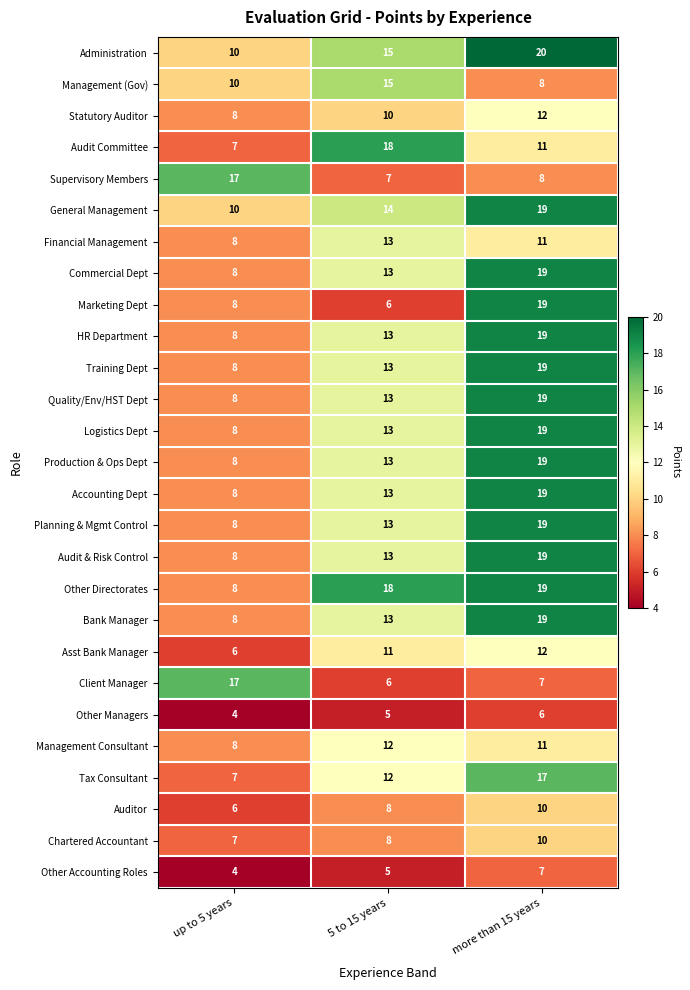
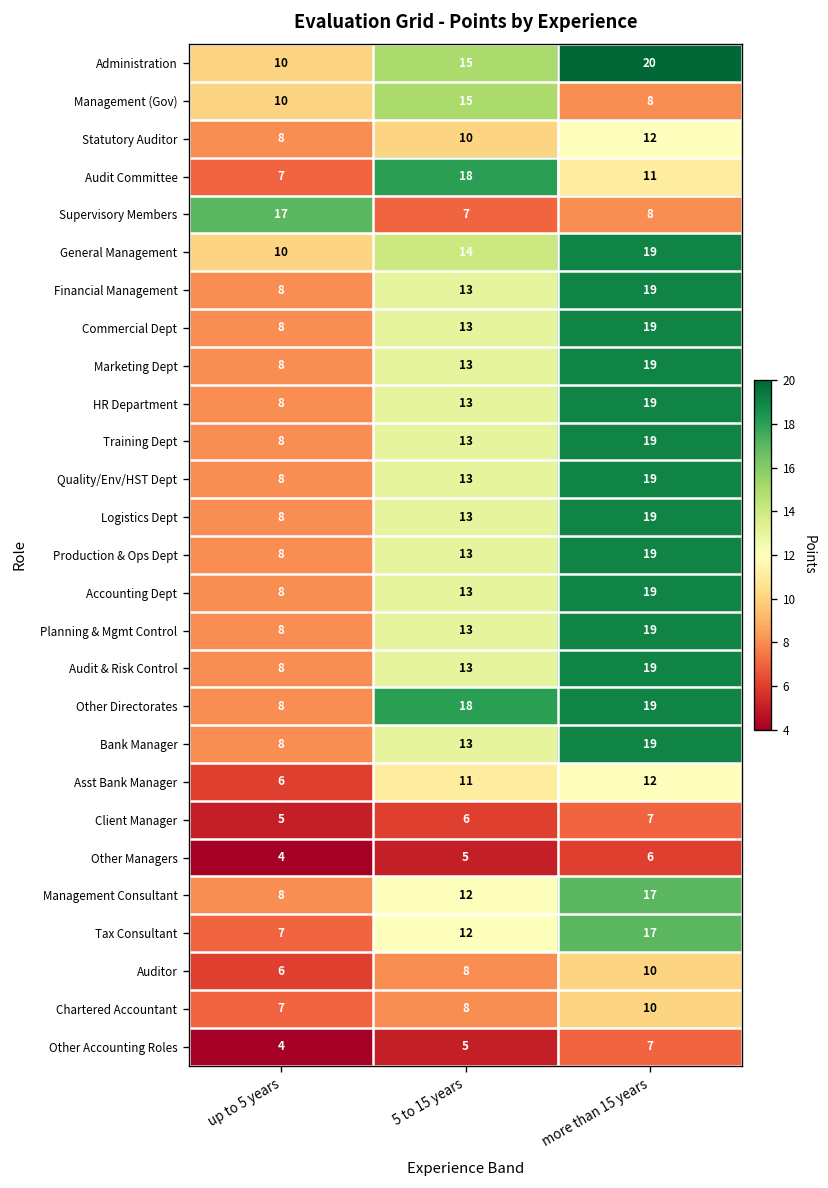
  {
    "Administration": {
      "up to 5 years": 10,
      "5 to 15 years": 15,
      "more than 15 years": 20
    },
    "Management (Gov)": {
      "up to 5 years": 10,
      "5 to 15 years": 15,
      "more than 15 years": 8
    },
    "Statutory Auditor": {
      "up to 5 years": 8,
      "5 to 15 years": 10,
      "more than 15 years": 12
    },
    "Audit Committee": {
      "up to 5 years": 7,
      "5 to 15 years": 18,
      "more than 15 years": 11
    },
    "Supervisory Members": {
      "up to 5 years": 17,
      "5 to 15 years": 7,
      "more than 15 years": 8
    },
    "General Management": {
      "up to 5 years": 10,
      "5 to 15 years": 14,
      "more than 15 years": 19
    },
    "Financial Management": {
      "up to 5 years": 8,
      "5 to 15 years": 13,
-     "more than 15 years": 11
+     "more than 15 years": 19
    },
    "Commercial Dept": {
      "up to 5 years": 8,
      "5 to 15 years": 13,
      "more than 15 years": 19
    },
    "Marketing Dept": {
      "up to 5 years": 8,
-     "5 to 15 years": 6,
+     "5 to 15 years": 13,
      "more than 15 years": 19
    },
    "HR Department": {
      "up to 5 years": 8,
      "5 to 15 years": 13,
      "more than 15 years": 19
    },
    "Training Dept": {
      "up to 5 years": 8,
      "5 to 15 years": 13,
      "more than 15 years": 19
    },
    "Quality/Env/HST Dept": {
      "up to 5 years": 8,
      "5 to 15 years": 13,
      "more than 15 years": 19
    },
    "Logistics Dept": {
      "up to 5 years": 8,
      "5 to 15 years": 13,
      "more than 15 years": 19
    },
    "Production & Ops Dept": {
      "up to 5 years": 8,
      "5 to 15 years": 13,
      "more than 15 years": 19
    },
    "Accounting Dept": {
      "up to 5 years": 8,
      "5 to 15 years": 13,
      "more than 15 years": 19
    },
    "Planning & Mgmt Control": {
      "up to 5 years": 8,
      "5 to 15 years": 13,
      "more than 15 years": 19
    },
    "Audit & Risk Control": {
      "up to 5 years": 8,
      "5 to 15 years": 13,
      "more than 15 years": 19
    },
    "Other Directorates": {
      "up to 5 years": 8,
      "5 to 15 years": 18,
      "more than 15 years": 19
    },
    "Bank Manager": {
      "up to 5 years": 8,
      "5 to 15 years": 13,
      "more than 15 years": 19
    },
    "Asst Bank Manager": {
      "up to 5 years": 6,
      "5 to 15 years": 11,
      "more than 15 years": 12
    },
    "Client Manager": {
-     "up to 5 years": 17,
+     "up to 5 years": 5,
      "5 to 15 years": 6,
      "more than 15 years": 7
    },
    "Other Managers": {
      "up to 5 years": 4,
      "5 to 15 years": 5,
      "more than 15 years": 6
    },
    "Management Consultant": {
      "up to 5 years": 8,
      "5 to 15 years": 12,
-     "more than 15 years": 11
+     "more than 15 years": 17
    },
    "Tax Consultant": {
      "up to 5 years": 7,
      "5 to 15 years": 12,
      "more than 15 years": 17
    },
    "Auditor": {
      "up to 5 years": 6,
      "5 to 15 years": 8,
      "more than 15 years": 10
    },
    "Chartered Accountant": {
      "up to 5 years": 7,
      "5 to 15 years": 8,
      "more than 15 years": 10
    },
    "Other Accounting Roles": {
      "up to 5 years": 4,
      "5 to 15 years": 5,
      "more than 15 years": 7
    }
  }
